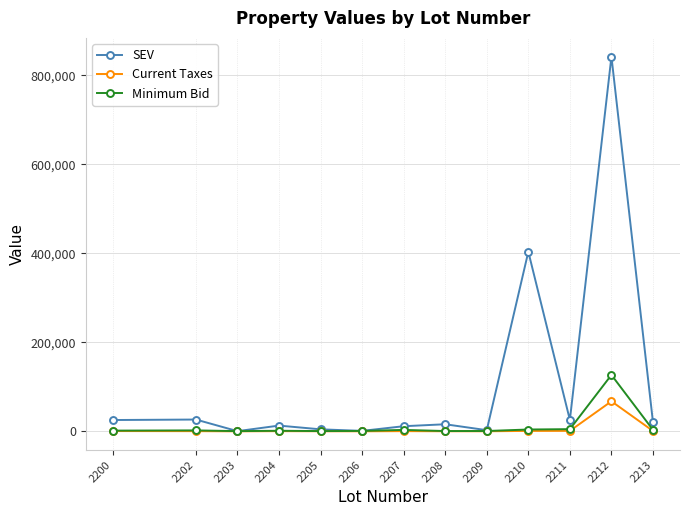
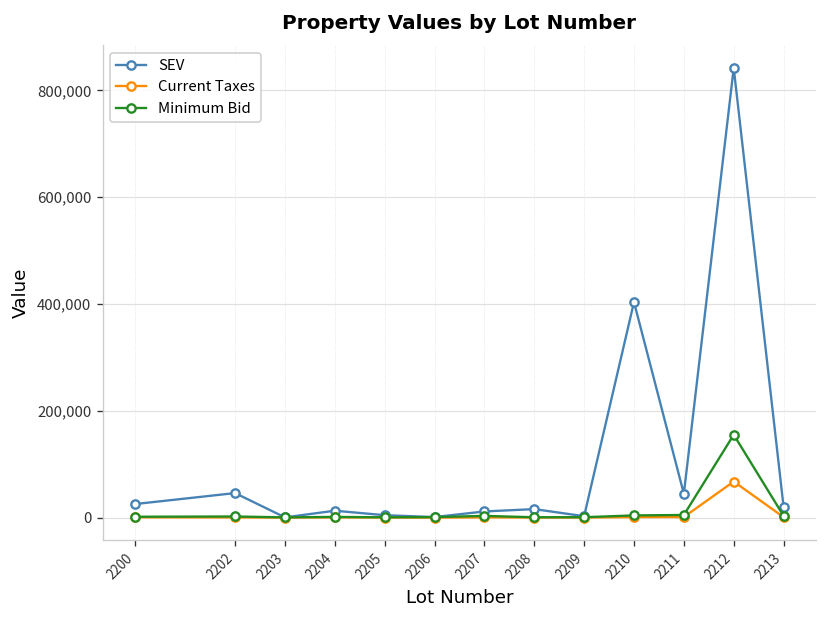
  {
    "SEV": {
      "2200": "30,000",
-     "2202": "30,000",
+     "2202": "50,000",
      "2204": "10,000",
      "2207": "10,000",
      "2208": "20,000",
      "2210": "400,000",
-     "2211": "30,000",
+     "2211": "40,000",
      "2212": "840,000",
      "2213": "20,000"
    },
    "Current Taxes": {
      "2212": "70,000"
    },
    "Minimum Bid": {
-     "2212": "130,000"
+     "2212": "160,000"
    }
  }
